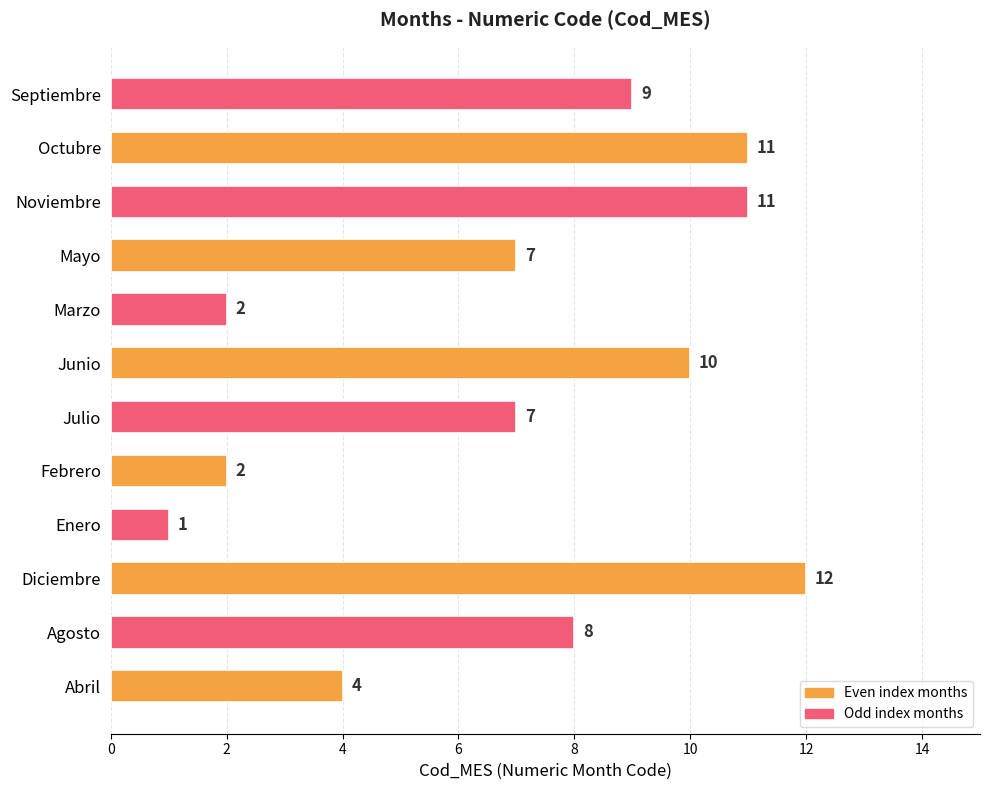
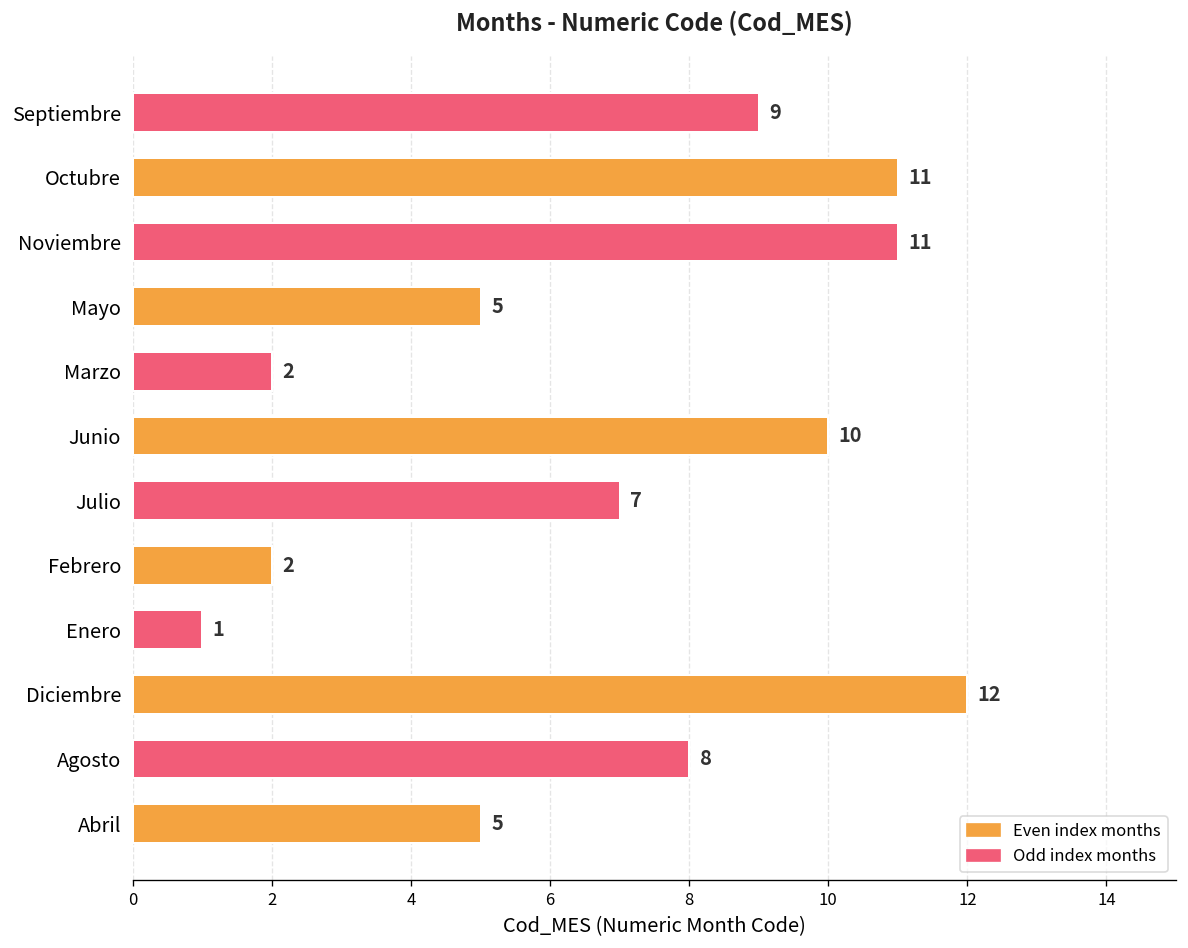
  {
    "Septiembre": 9,
    "Octubre": 11,
    "Noviembre": 11,
-   "Mayo": 7,
+   "Mayo": 5,
    "Marzo": 2,
    "Junio": 10,
    "Julio": 7,
    "Febrero": 2,
    "Enero": 1,
    "Diciembre": 12,
    "Agosto": 8,
-   "Abril": 4
+   "Abril": 5
  }
